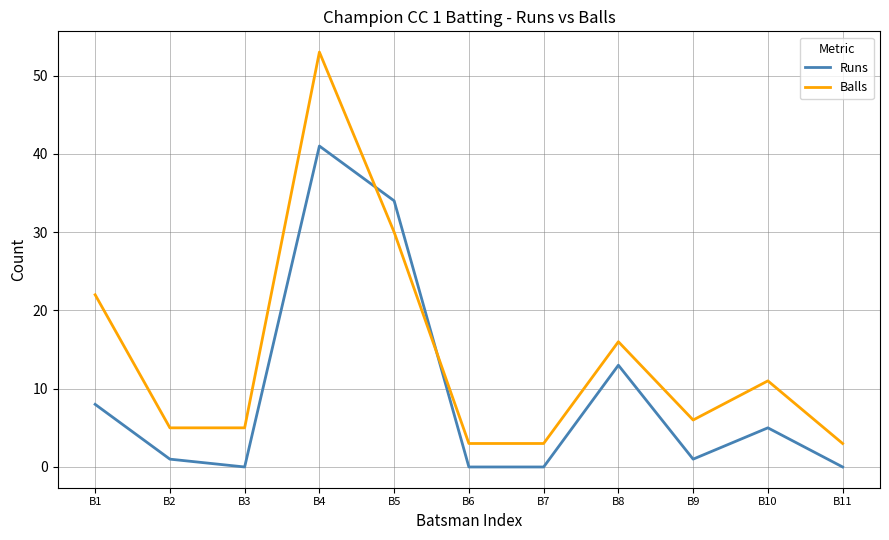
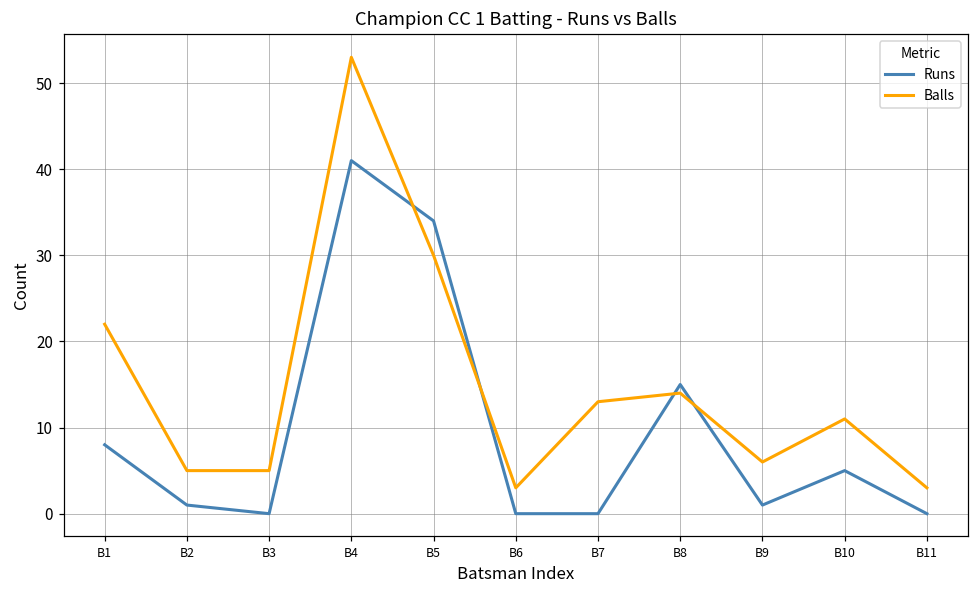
  {
    "Runs": {
      "B1": 8,
      "B2": 1,
      "B3": 0,
      "B4": 41,
      "B5": 34,
      "B6": 0,
      "B7": 0,
-     "B8": 13,
+     "B8": 15,
      "B9": 1,
      "B10": 5,
      "B11": 0
    },
    "Balls": {
      "B1": 22,
      "B2": 5,
      "B3": 5,
      "B4": 53,
      "B5": 30,
      "B6": 3,
-     "B7": 3,
-     "B8": 16,
+     "B7": 13,
+     "B8": 14,
      "B9": 6,
      "B10": 11,
      "B11": 3
    }
  }
